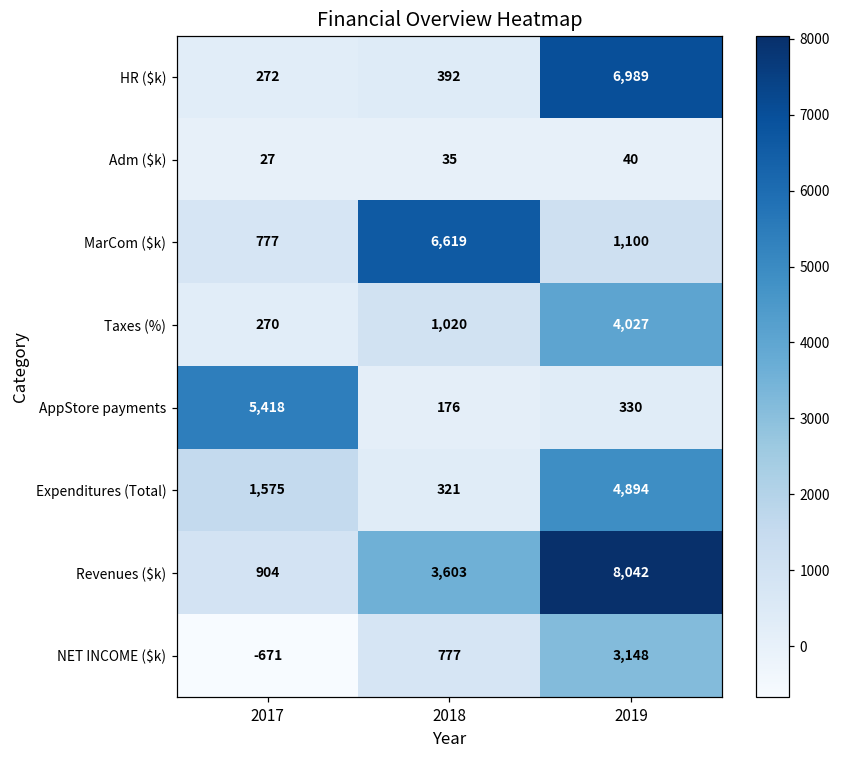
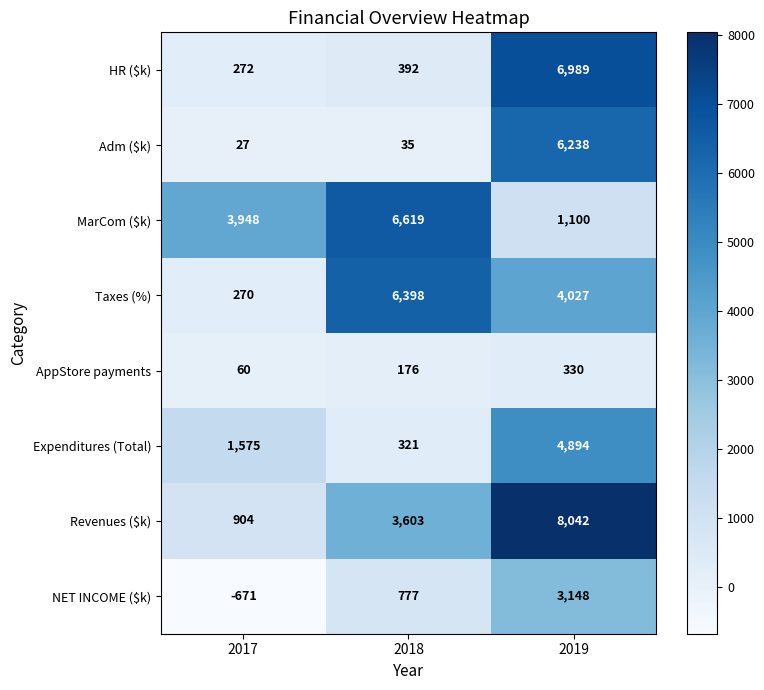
  {
    "HR ($k)": {
      "2017": "272",
      "2018": "392",
      "2019": "6,989"
    },
    "Adm ($k)": {
      "2017": "27",
      "2018": "35",
-     "2019": "40"
+     "2019": "6,238"
    },
    "MarCom ($k)": {
-     "2017": "777",
+     "2017": "3,948",
      "2018": "6,619",
      "2019": "1,100"
    },
    "Taxes (%)": {
      "2017": "270",
-     "2018": "1,020",
+     "2018": "6,398",
      "2019": "4,027"
    },
    "AppStore payments": {
-     "2017": "5,418",
+     "2017": "60",
      "2018": "176",
      "2019": "330"
    },
    "Expenditures (Total)": {
      "2017": "1,575",
      "2018": "321",
      "2019": "4,894"
    },
    "Revenues ($k)": {
      "2017": "904",
      "2018": "3,603",
      "2019": "8,042"
    },
    "NET INCOME ($k)": {
      "2017": "-671",
      "2018": "777",
      "2019": "3,148"
    }
  }
